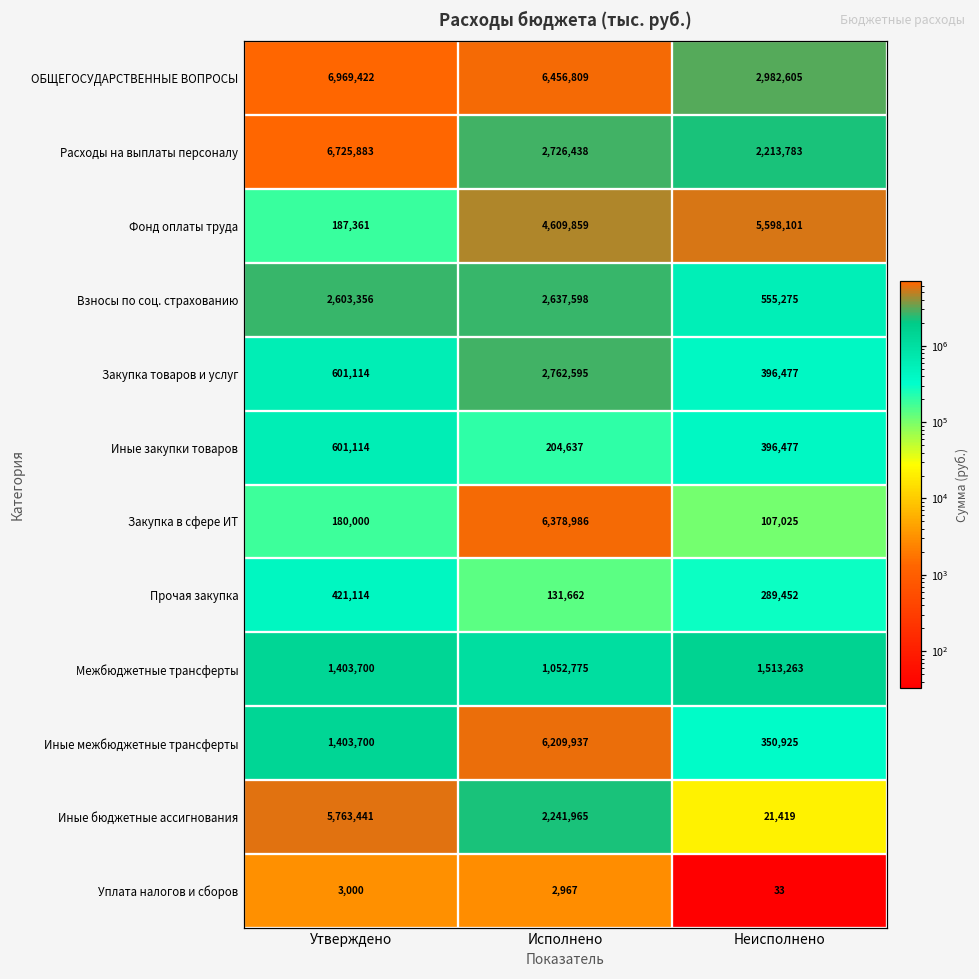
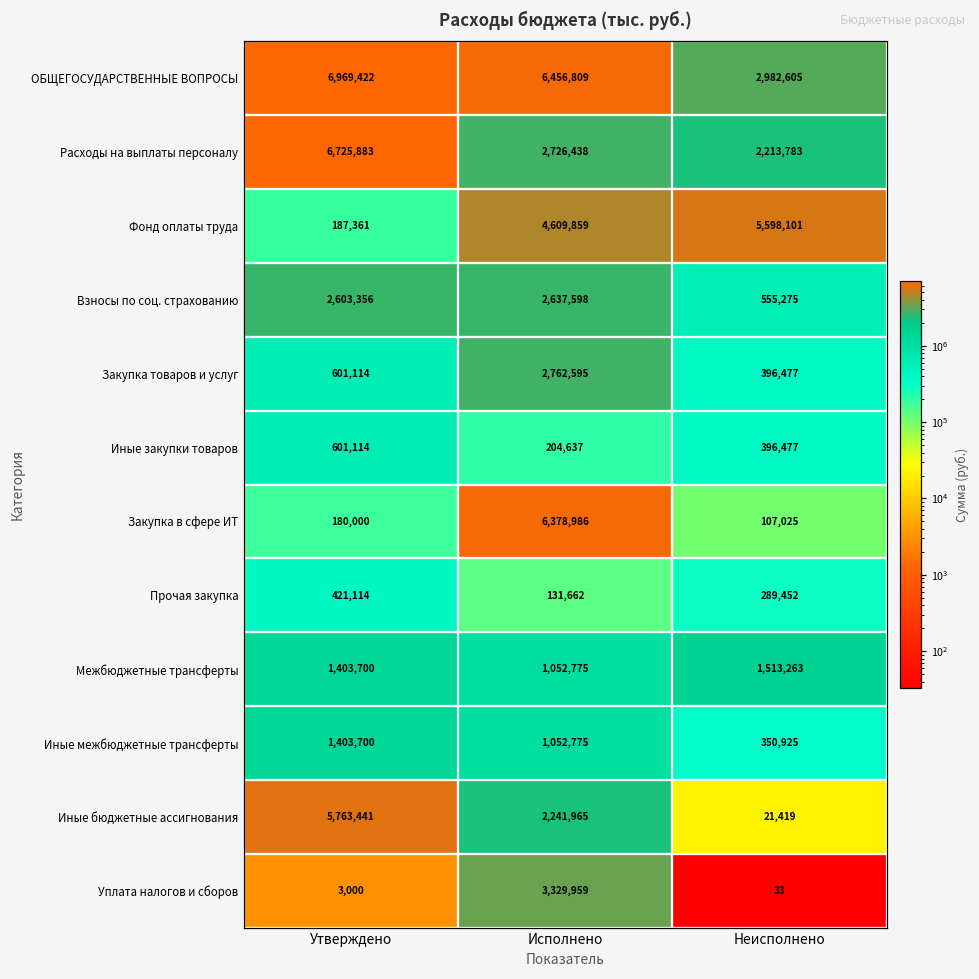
  {
    "ОБЩЕГОСУДАРСТВЕННЫЕ ВОПРОСЫ": {
      "Утверждено": "6,969,422",
      "Исполнено": "6,456,809",
      "Неисполнено": "2,982,605"
    },
    "Расходы на выплаты персоналу": {
      "Утверждено": "6,725,883",
      "Исполнено": "2,726,438",
      "Неисполнено": "2,213,783"
    },
    "Фонд оплаты труда": {
      "Утверждено": "187,361",
      "Исполнено": "4,609,859",
      "Неисполнено": "5,598,101"
    },
    "Взносы по соц. страхованию": {
      "Утверждено": "2,603,356",
      "Исполнено": "2,637,598",
      "Неисполнено": "555,275"
    },
    "Закупка товаров и услуг": {
      "Утверждено": "601,114",
      "Исполнено": "2,762,595",
      "Неисполнено": "396,477"
    },
    "Иные закупки товаров": {
      "Утверждено": "601,114",
      "Исполнено": "204,637",
      "Неисполнено": "396,477"
    },
    "Закупка в сфере ИТ": {
      "Утверждено": "180,000",
      "Исполнено": "6,378,986",
      "Неисполнено": "107,025"
    },
    "Прочая закупка": {
      "Утверждено": "421,114",
      "Исполнено": "131,662",
      "Неисполнено": "289,452"
    },
    "Межбюджетные трансферты": {
      "Утверждено": "1,403,700",
      "Исполнено": "1,052,775",
      "Неисполнено": "1,513,263"
    },
    "Иные межбюджетные трансферты": {
      "Утверждено": "1,403,700",
-     "Исполнено": "6,209,937",
+     "Исполнено": "1,052,775",
      "Неисполнено": "350,925"
    },
    "Иные бюджетные ассигнования": {
      "Утверждено": "5,763,441",
      "Исполнено": "2,241,965",
      "Неисполнено": "21,419"
    },
    "Уплата налогов и сборов": {
      "Утверждено": "3,000",
-     "Исполнено": "2,967",
+     "Исполнено": "3,329,959",
      "Неисполнено": "33"
    }
  }
